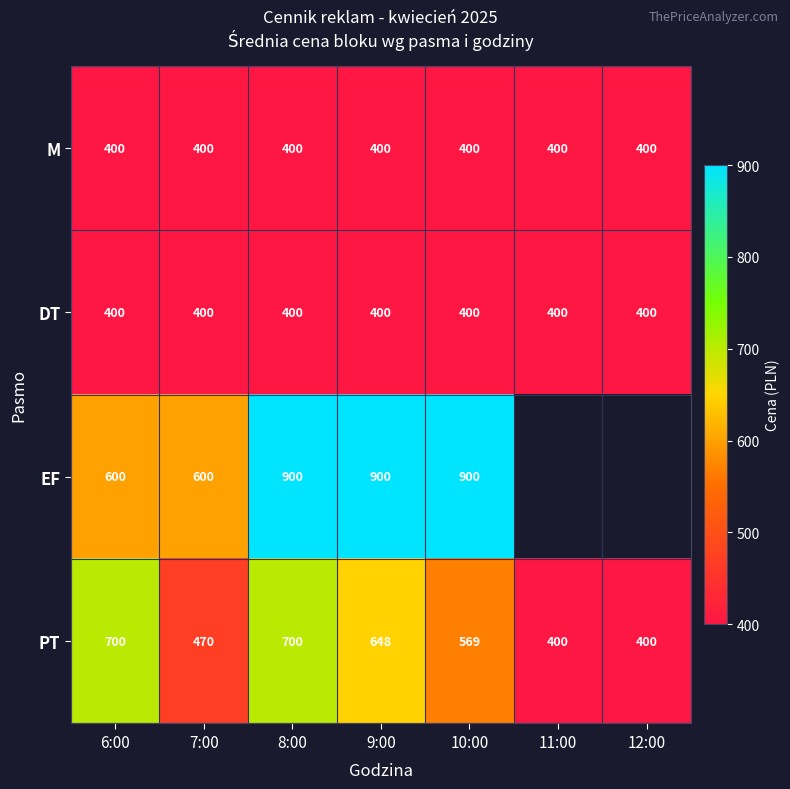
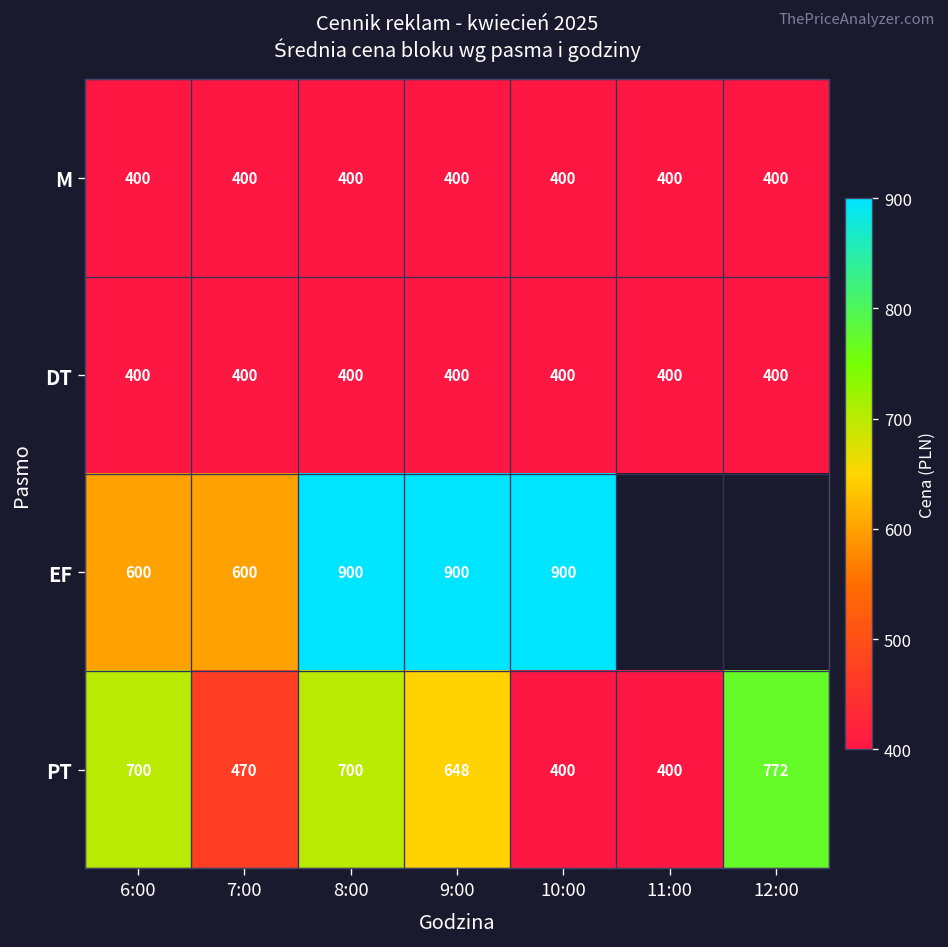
  {
    "M": {
      "6:00": 400,
      "7:00": 400,
      "8:00": 400,
      "9:00": 400,
      "10:00": 400,
      "11:00": 400,
      "12:00": 400
    },
    "DT": {
      "6:00": 400,
      "7:00": 400,
      "8:00": 400,
      "9:00": 400,
      "10:00": 400,
      "11:00": 400,
      "12:00": 400
    },
    "EF": {
      "6:00": 600,
      "7:00": 600,
      "8:00": 900,
      "9:00": 900,
      "10:00": 900
    },
    "PT": {
      "6:00": 700,
      "7:00": 470,
      "8:00": 700,
      "9:00": 648,
-     "10:00": 569,
+     "10:00": 400,
      "11:00": 400,
-     "12:00": 400
+     "12:00": 772
    }
  }
